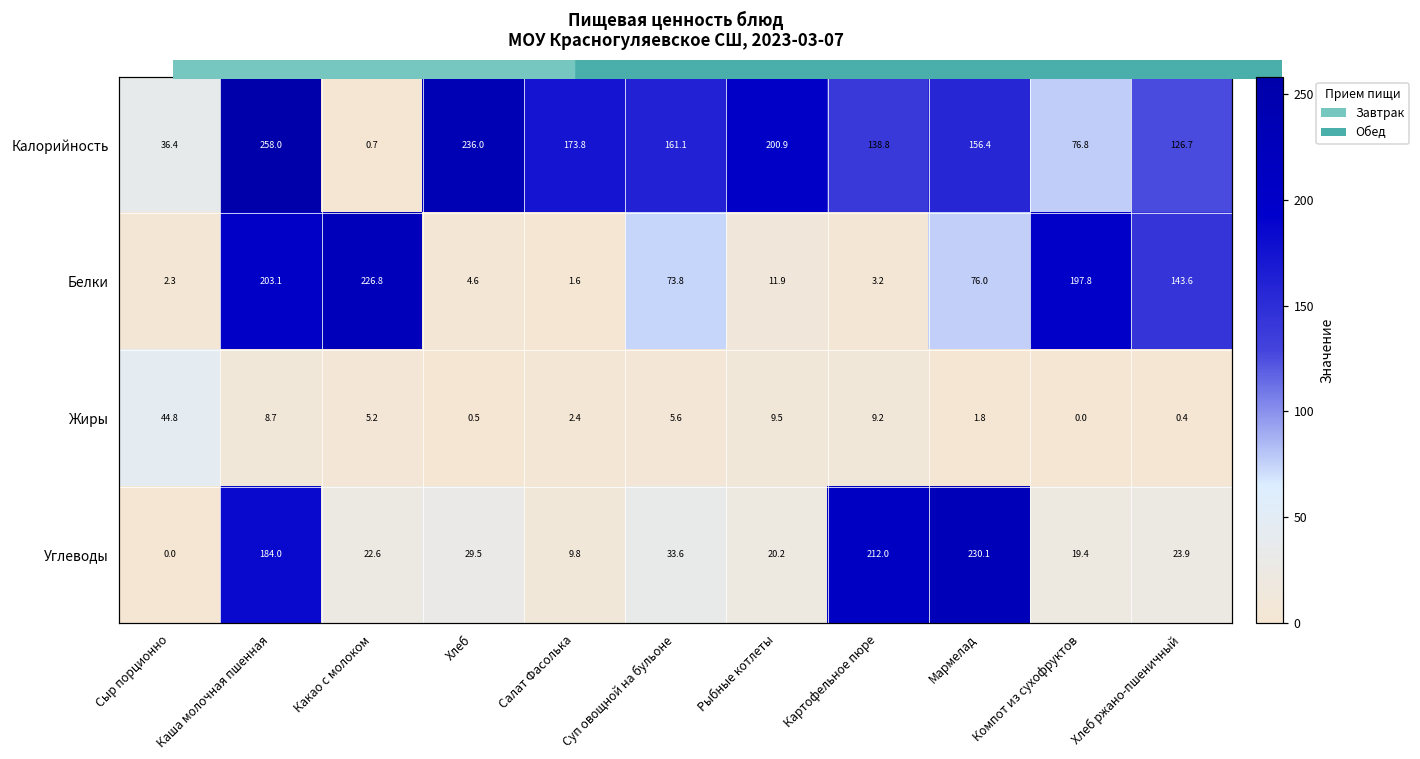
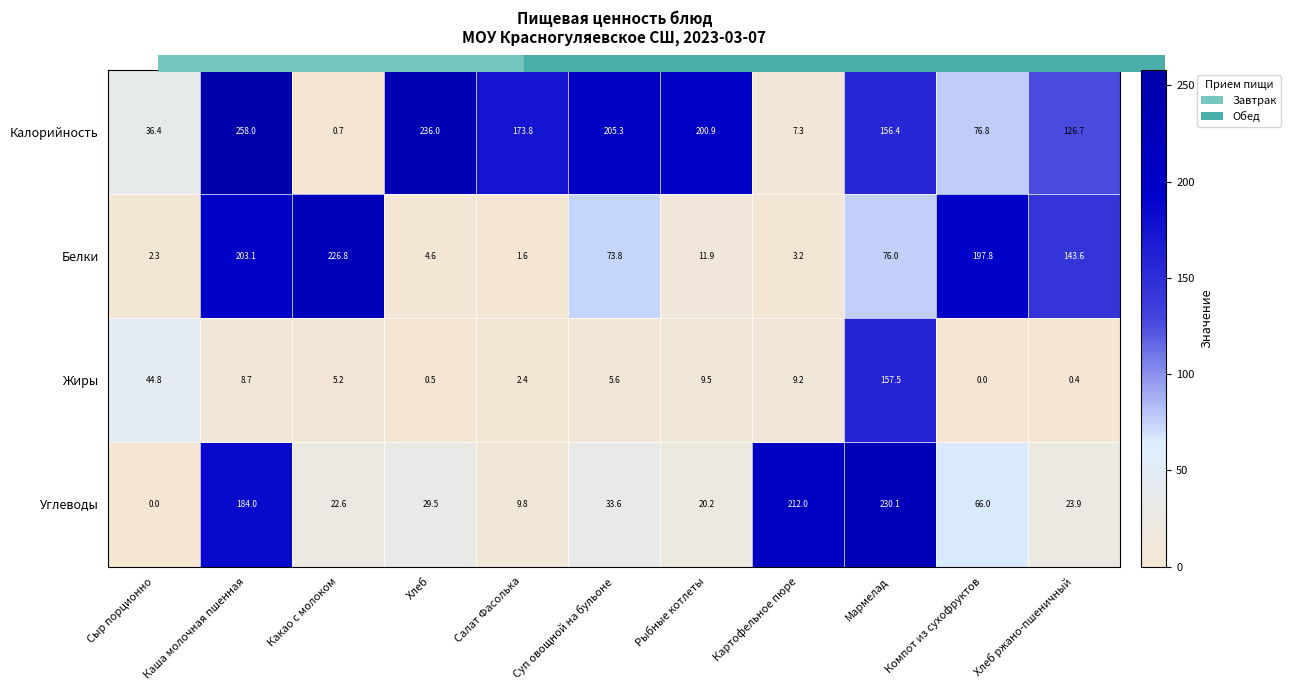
  {
    "Калорийность": {
      "Сыр порционно": 36.4,
      "Каша молочная пшенная": 258.0,
      "Какао с молоком": 0.7,
      "Хлеб": 236.0,
      "Салат Фасолька": 173.8,
-     "Суп овощной на бульоне": 161.1,
+     "Суп овощной на бульоне": 205.3,
      "Рыбные котлеты": 200.9,
-     "Картофельное пюре": 138.8,
+     "Картофельное пюре": 7.3,
      "Мармелад": 156.4,
      "Компот из сухофруктов": 76.8,
      "Хлеб ржано-пшеничный": 126.7
    },
    "Белки": {
      "Сыр порционно": 2.3,
      "Каша молочная пшенная": 203.1,
      "Какао с молоком": 226.8,
      "Хлеб": 4.6,
      "Салат Фасолька": 1.6,
      "Суп овощной на бульоне": 73.8,
      "Рыбные котлеты": 11.9,
      "Картофельное пюре": 3.2,
      "Мармелад": 76.0,
      "Компот из сухофруктов": 197.8,
      "Хлеб ржано-пшеничный": 143.6
    },
    "Жиры": {
      "Сыр порционно": 44.8,
      "Каша молочная пшенная": 8.7,
      "Какао с молоком": 5.2,
      "Хлеб": 0.5,
      "Салат Фасолька": 2.4,
      "Суп овощной на бульоне": 5.6,
      "Рыбные котлеты": 9.5,
      "Картофельное пюре": 9.2,
-     "Мармелад": 1.8,
+     "Мармелад": 157.5,
      "Компот из сухофруктов": 0.0,
      "Хлеб ржано-пшеничный": 0.4
    },
    "Углеводы": {
      "Сыр порционно": 0.0,
      "Каша молочная пшенная": 184.0,
      "Какао с молоком": 22.6,
      "Хлеб": 29.5,
      "Салат Фасолька": 9.8,
      "Суп овощной на бульоне": 33.6,
      "Рыбные котлеты": 20.2,
      "Картофельное пюре": 212.0,
      "Мармелад": 230.1,
-     "Компот из сухофруктов": 19.4,
+     "Компот из сухофруктов": 66.0,
      "Хлеб ржано-пшеничный": 23.9
    }
  }
